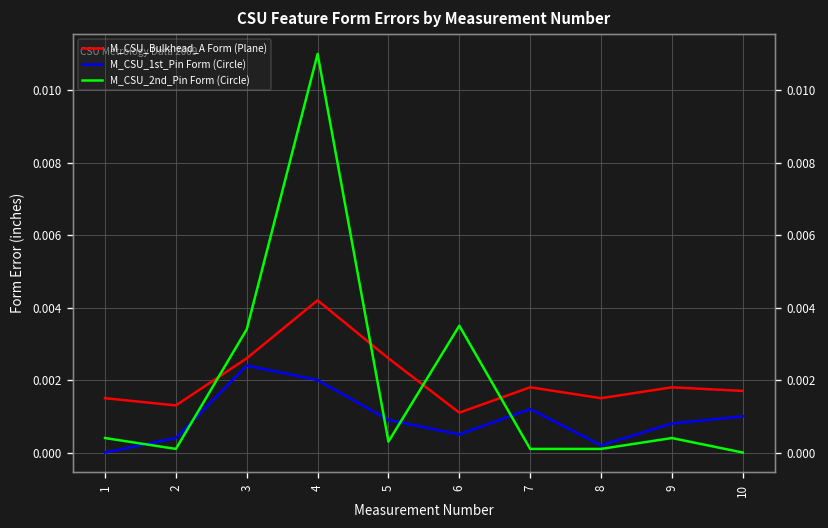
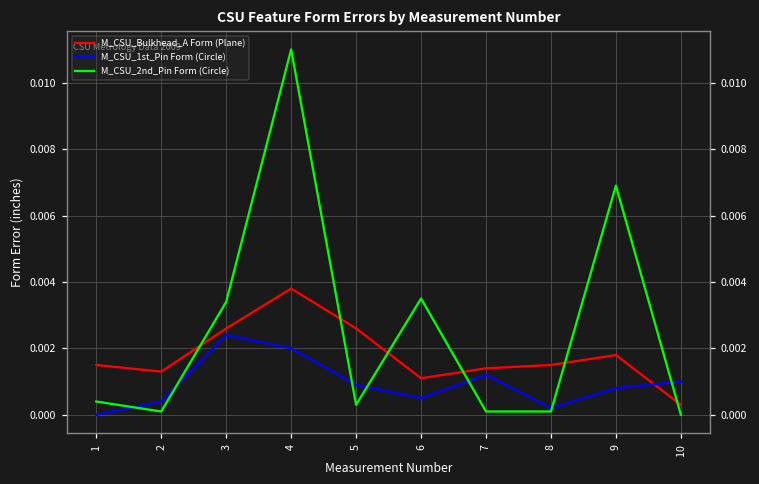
  {
    "M_CSU_Bulkhead_A Form (Plane)": {
      "1": 0.0015,
      "2": 0.0013,
      "3": 0.0026,
-     "4": 0.0042,
+     "4": 0.0038,
      "5": 0.0026,
      "6": 0.0011,
-     "7": 0.0018,
+     "7": 0.0014,
      "8": 0.0015,
      "9": 0.0018,
-     "10": 0.0017
+     "10": 0.0003
    },
    "M_CSU_1st_Pin Form (Circle)": {
      "1": 0.0000,
      "2": 0.0004,
      "3": 0.0024,
      "4": 0.0020,
      "5": 0.0009,
      "6": 0.0005,
      "7": 0.0012,
      "8": 0.0002,
      "9": 0.0008,
      "10": 0.0010
    },
    "M_CSU_2nd_Pin Form (Circle)": {
      "1": 0.0004,
      "2": 0.0001,
      "3": 0.0034,
      "4": 0.0110,
      "5": 0.0003,
      "6": 0.0035,
      "7": 0.0001,
      "8": 0.0001,
-     "9": 0.0004,
+     "9": 0.0069,
      "10": 0.0000
    }
  }
